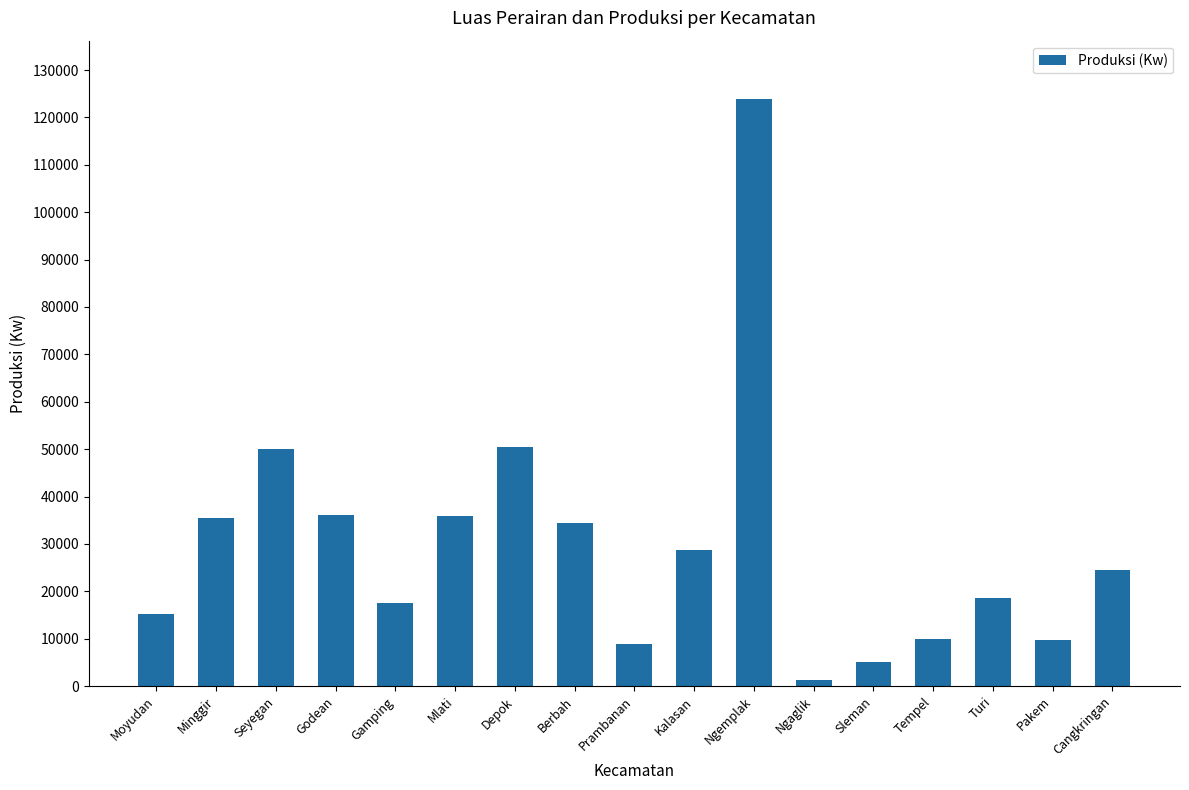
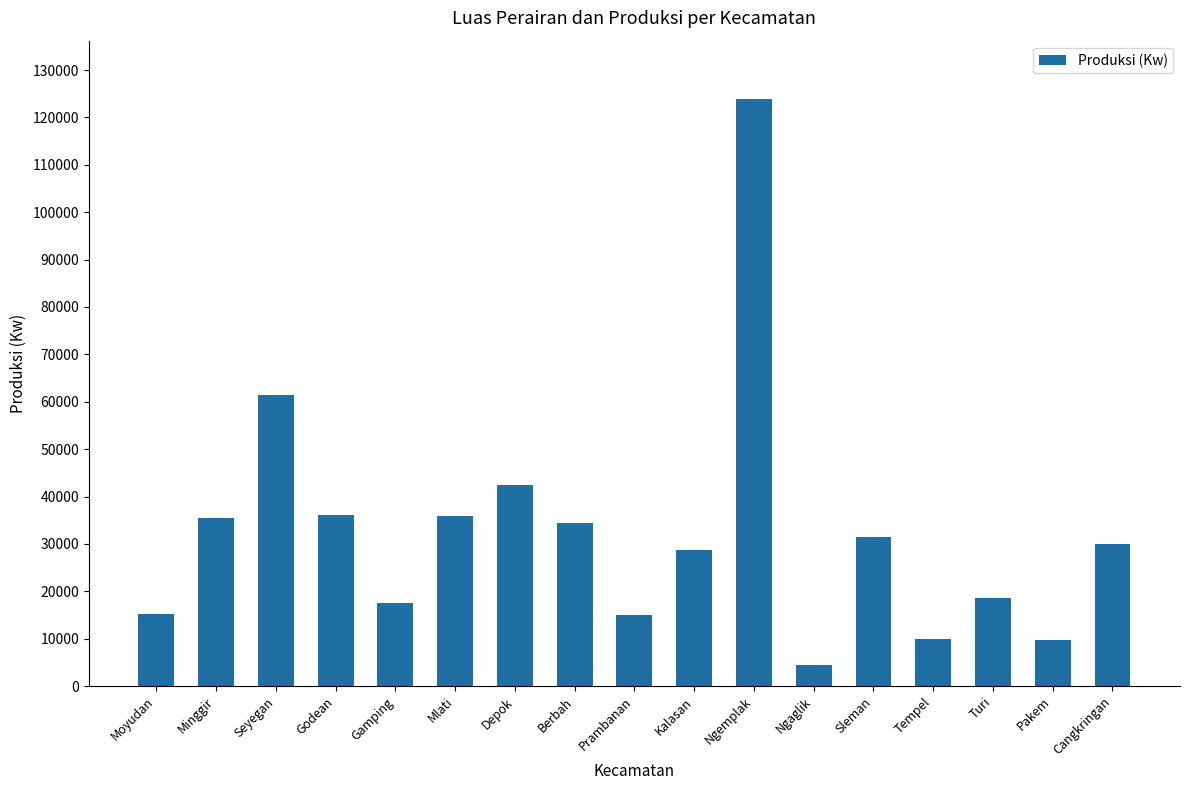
  {
    "Moyudan": 15000,
    "Minggir": 35000,
-   "Seyegan": 50000,
+   "Seyegan": 62000,
    "Godean": 36000,
    "Gamping": 18000,
    "Mlati": 36000,
-   "Depok": 51000,
+   "Depok": 42000,
    "Berbah": 34000,
-   "Prambanan": 9000,
+   "Prambanan": 15000,
    "Kalasan": 29000,
    "Ngemplak": 124000,
-   "Ngaglik": 1000,
-   "Sleman": 5000,
+   "Ngaglik": 4000,
+   "Sleman": 31000,
    "Tempel": 10000,
    "Turi": 19000,
    "Pakem": 10000,
-   "Cangkringan": 25000
+   "Cangkringan": 30000
  }
